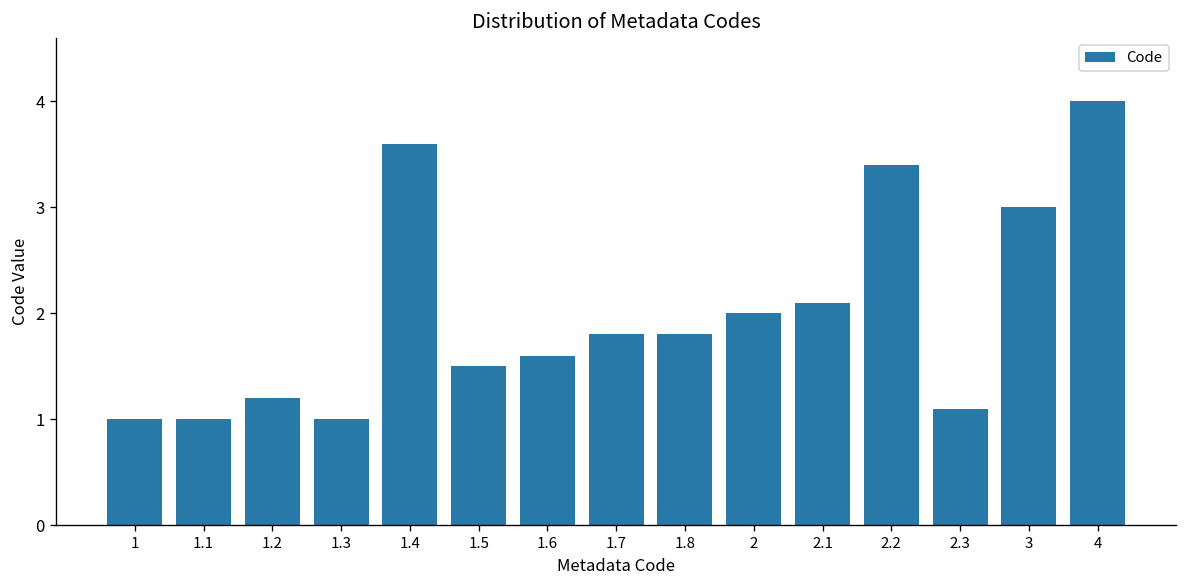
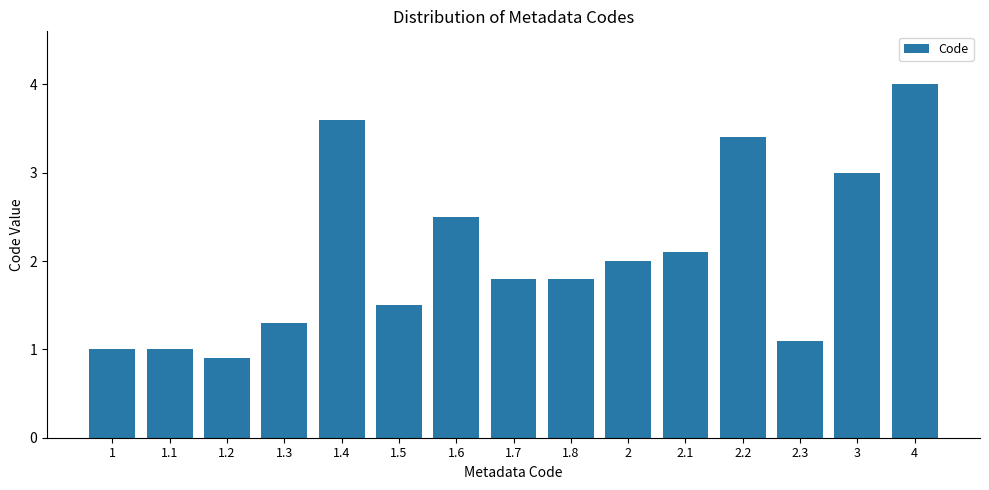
  {
    "1": 1.0,
    "1.1": 1.0,
-   "1.2": 1.2,
-   "1.3": 1.0,
+   "1.2": 0.9,
+   "1.3": 1.3,
    "1.4": 3.6,
    "1.5": 1.5,
-   "1.6": 1.6,
+   "1.6": 2.5,
    "1.7": 1.8,
    "1.8": 1.8,
    "2": 2.0,
    "2.1": 2.1,
    "2.2": 3.4,
    "2.3": 1.1,
    "3": 3.0,
    "4": 4.0
  }
